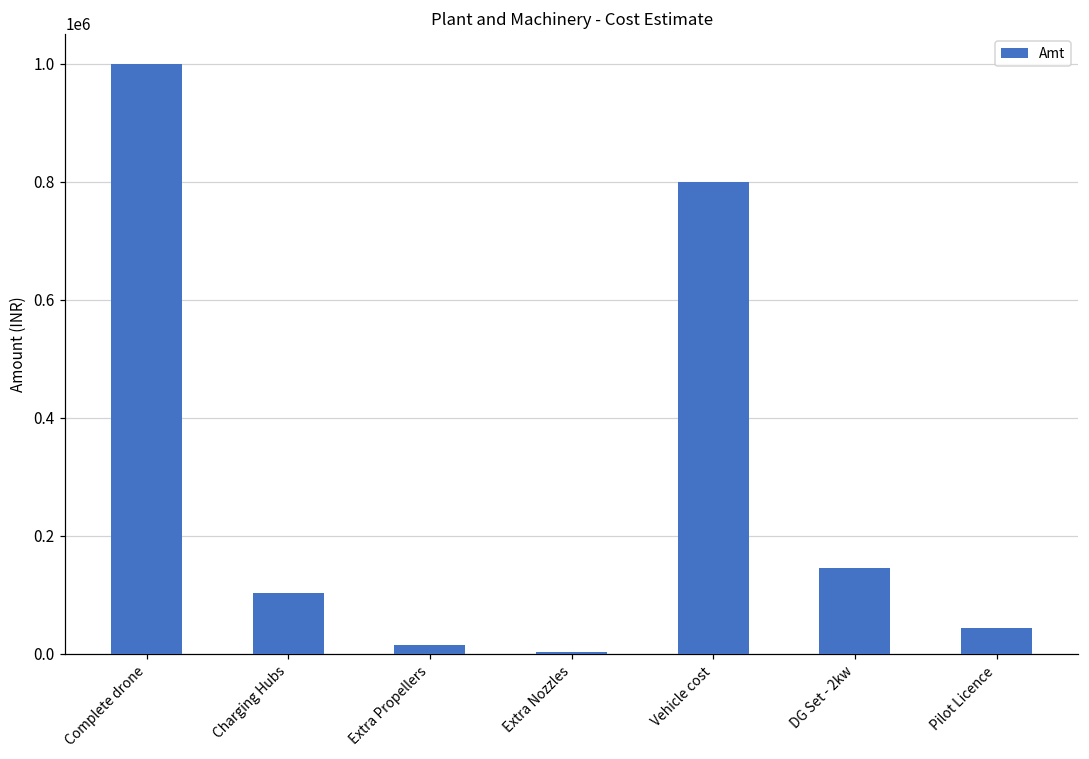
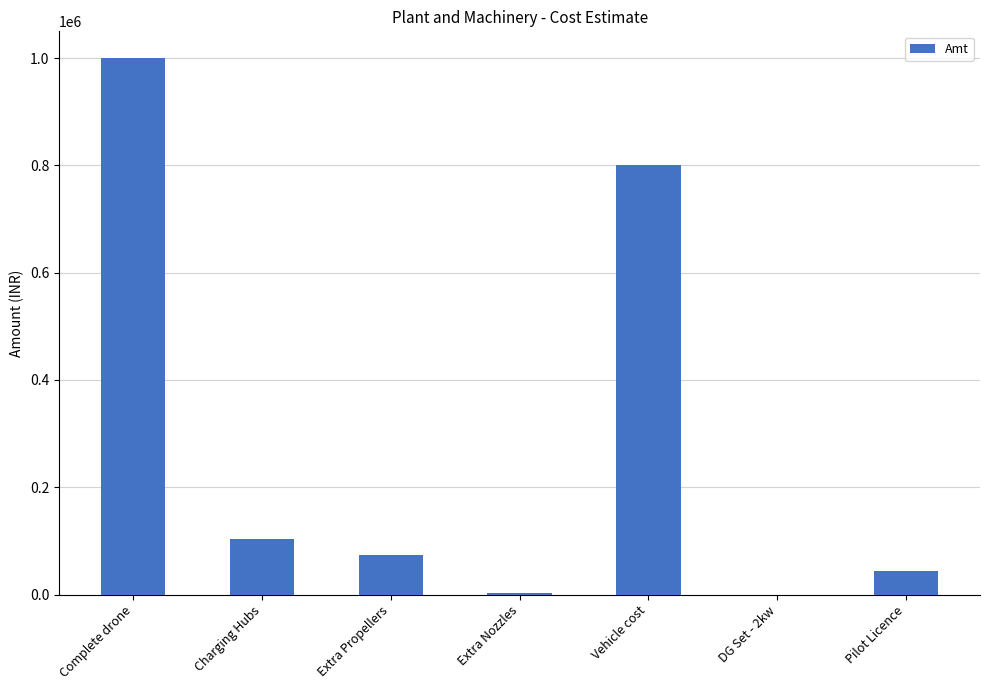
  {
    "Complete drone": 1000000,
    "Charging Hubs": 100000,
-   "Extra Propellers": 20000,
+   "Extra Propellers": 70000,
    "Vehicle cost": 800000,
-   "DG Set - 2kw": 150000,
+   "DG Set - 2kw": 0,
    "Pilot Licence": 40000
  }
